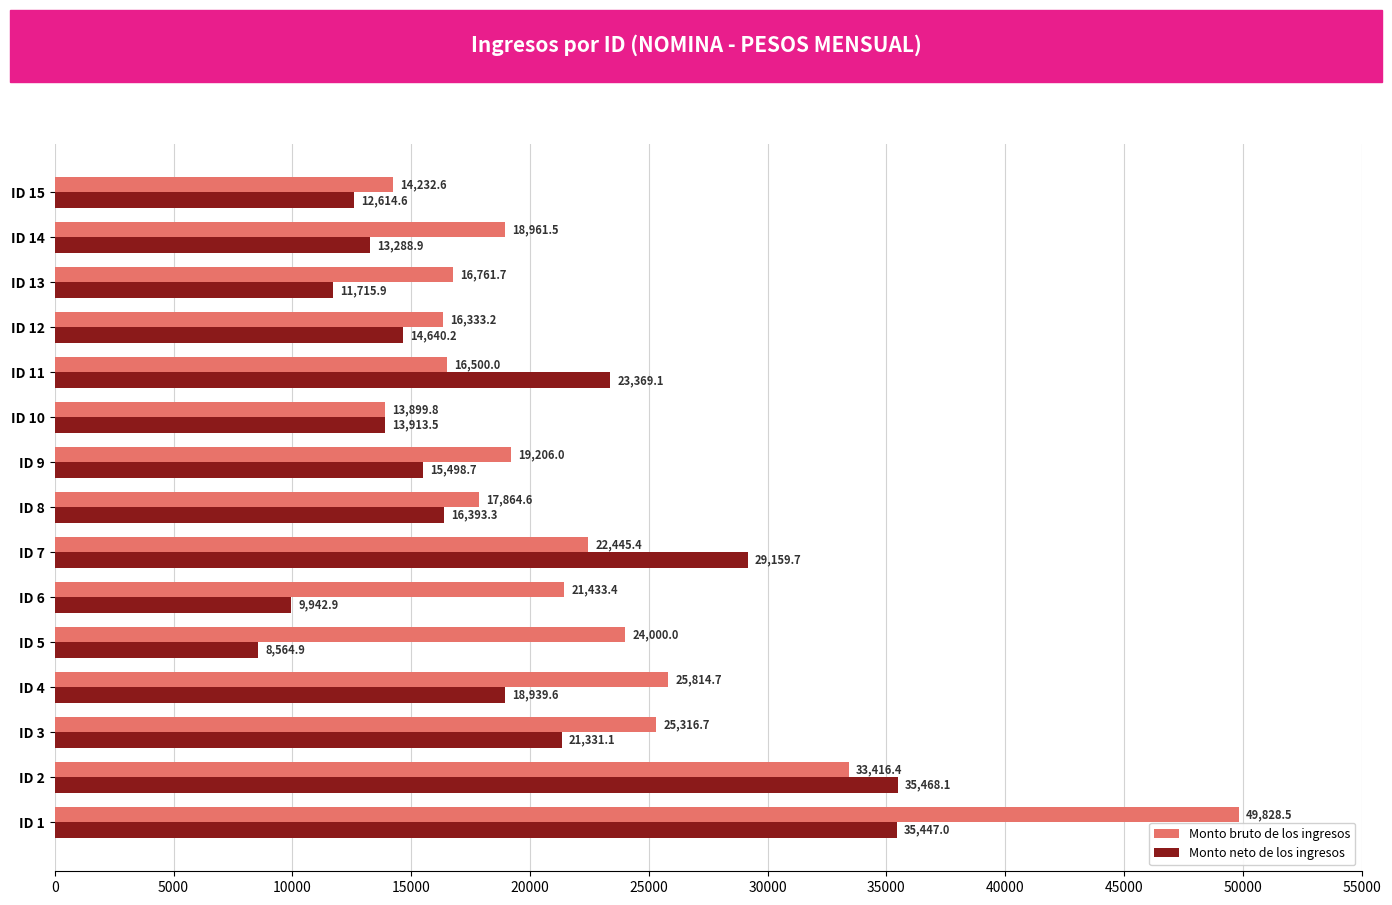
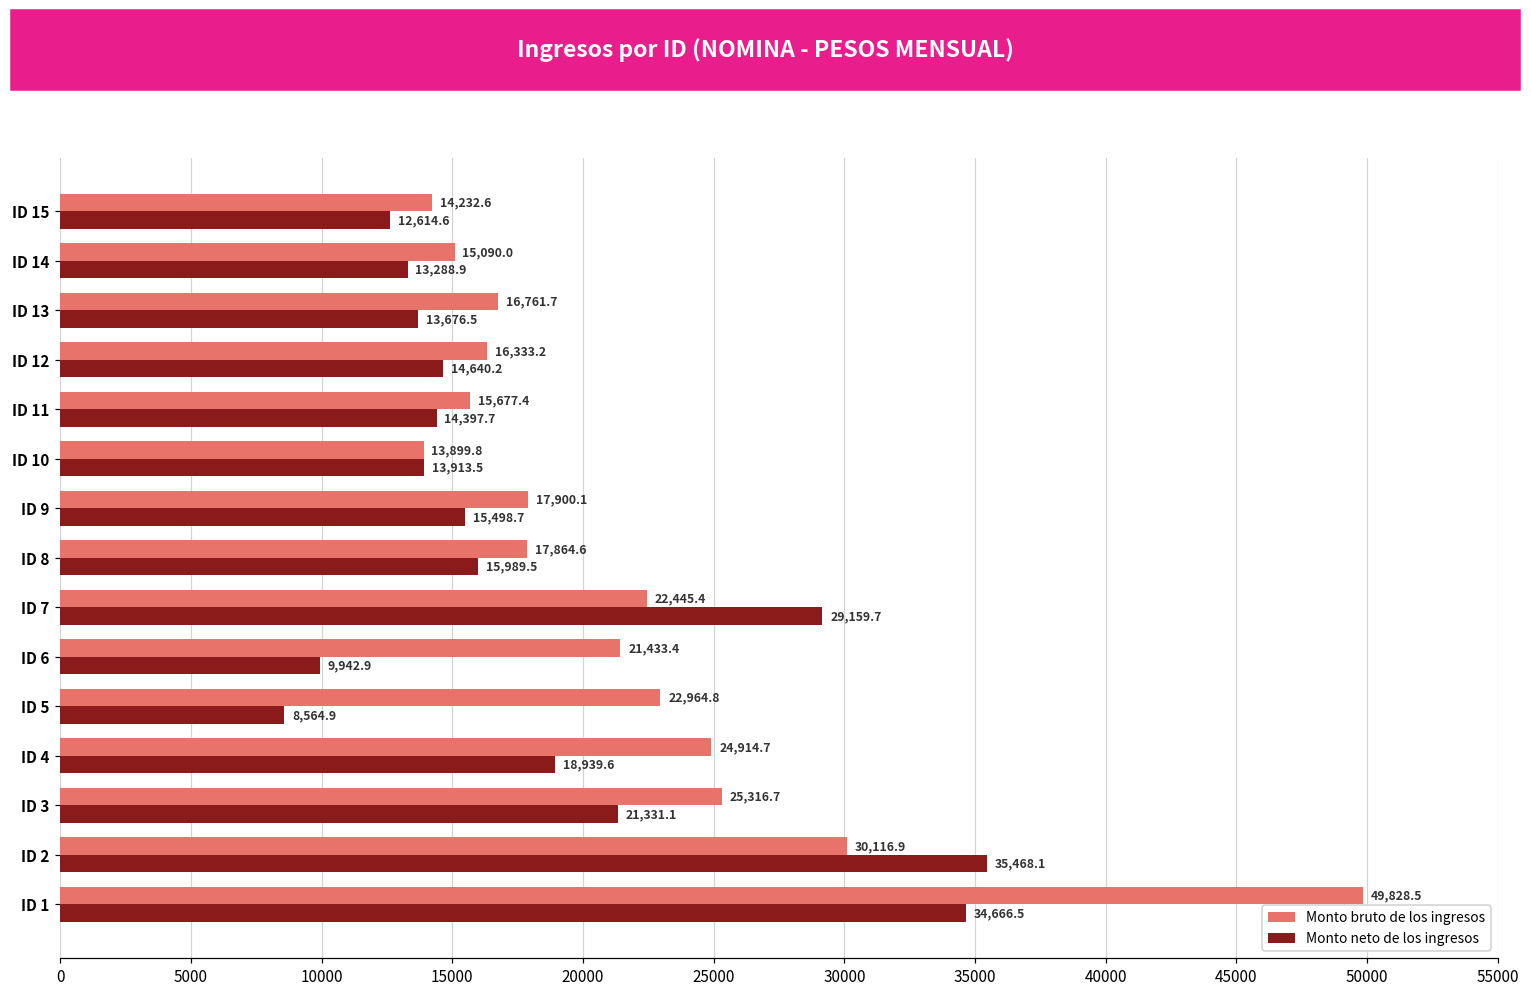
  {
    "Monto bruto de los ingresos": {
      "ID 15": "14,232.6",
-     "ID 14": "18,961.5",
+     "ID 14": "15,090.0",
      "ID 13": "16,761.7",
      "ID 12": "16,333.2",
-     "ID 11": "16,500.0",
+     "ID 11": "15,677.4",
      "ID 10": "13,899.8",
-     "ID 9": "19,206.0",
+     "ID 9": "17,900.1",
      "ID 8": "17,864.6",
      "ID 7": "22,445.4",
      "ID 6": "21,433.4",
-     "ID 5": "24,000.0",
-     "ID 4": "25,814.7",
+     "ID 5": "22,964.8",
+     "ID 4": "24,914.7",
      "ID 3": "25,316.7",
-     "ID 2": "33,416.4",
+     "ID 2": "30,116.9",
      "ID 1": "49,828.5"
    },
    "Monto neto de los ingresos": {
      "ID 15": "12,614.6",
      "ID 14": "13,288.9",
-     "ID 13": "11,715.9",
+     "ID 13": "13,676.5",
      "ID 12": "14,640.2",
-     "ID 11": "23,369.1",
+     "ID 11": "14,397.7",
      "ID 10": "13,913.5",
      "ID 9": "15,498.7",
-     "ID 8": "16,393.3",
+     "ID 8": "15,989.5",
      "ID 7": "29,159.7",
      "ID 6": "9,942.9",
      "ID 5": "8,564.9",
      "ID 4": "18,939.6",
      "ID 3": "21,331.1",
      "ID 2": "35,468.1",
-     "ID 1": "35,447.0"
+     "ID 1": "34,666.5"
    }
  }
